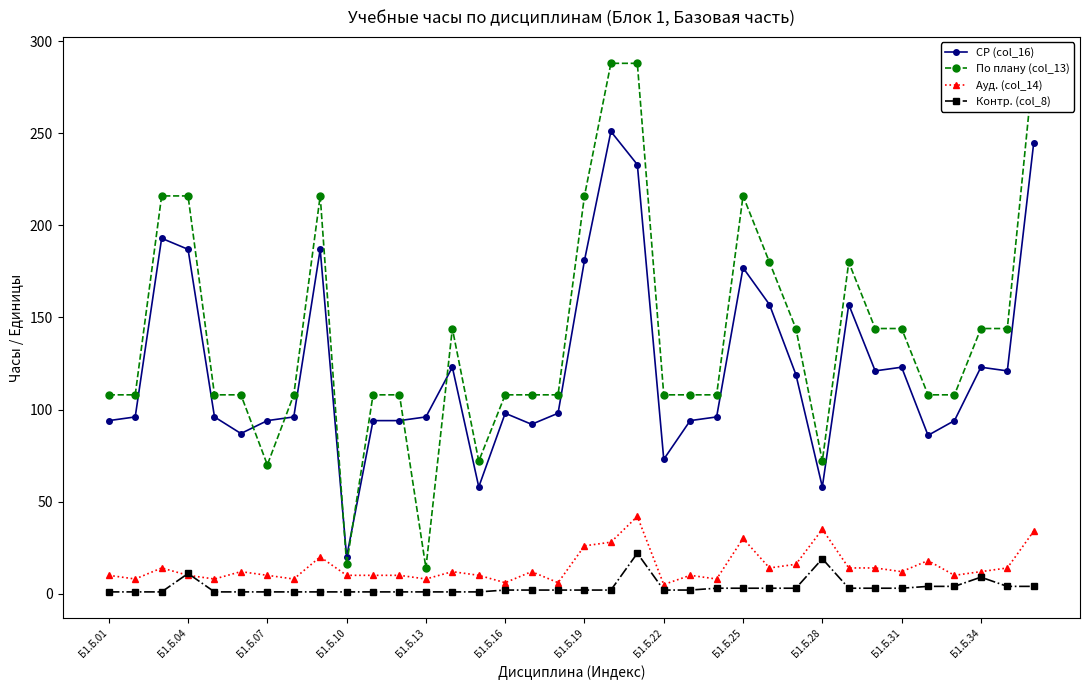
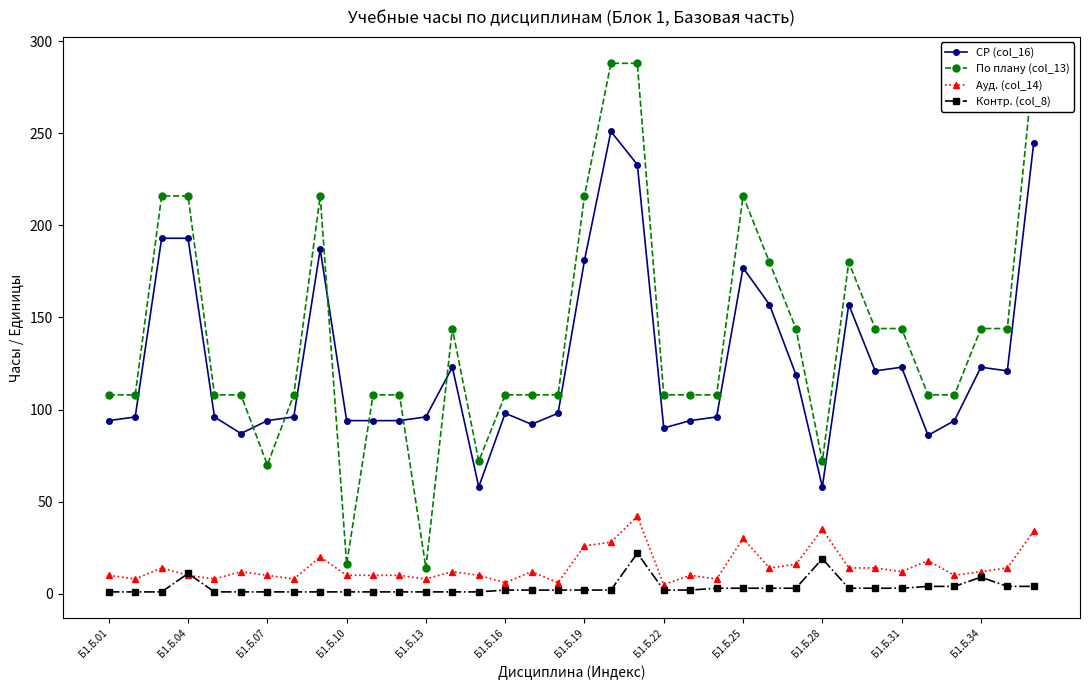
  {
    "СР (col_16)": {
      "Б1.Б.01": 94,
-     "Б1.Б.04": 187,
+     "Б1.Б.04": 193,
      "Б1.Б.07": 94,
-     "Б1.Б.10": 20,
+     "Б1.Б.10": 94,
      "Б1.Б.13": 96,
      "Б1.Б.16": 98,
      "Б1.Б.19": 181,
-     "Б1.Б.22": 73,
+     "Б1.Б.22": 90,
      "Б1.Б.25": 177,
      "Б1.Б.28": 58,
      "Б1.Б.31": 123,
      "Б1.Б.34": 123
    },
    "По плану (col_13)": {
      "Б1.Б.01": 108,
      "Б1.Б.04": 216,
      "Б1.Б.07": 70,
      "Б1.Б.10": 16,
      "Б1.Б.13": 14,
      "Б1.Б.16": 108,
      "Б1.Б.19": 216,
      "Б1.Б.22": 108,
      "Б1.Б.25": 216,
      "Б1.Б.28": 72,
      "Б1.Б.31": 144,
      "Б1.Б.34": 144
    },
    "Ауд. (col_14)": {
      "Б1.Б.01": 10,
      "Б1.Б.07": 10,
      "Б1.Б.10": 10,
      "Б1.Б.13": 8,
      "Б1.Б.16": 6,
      "Б1.Б.19": 26,
      "Б1.Б.22": 5,
      "Б1.Б.25": 30,
      "Б1.Б.28": 35,
      "Б1.Б.31": 12,
      "Б1.Б.34": 12
    },
    "Контр. (col_8)": {
      "Б1.Б.01": 1,
      "Б1.Б.07": 1,
      "Б1.Б.10": 1,
      "Б1.Б.13": 1,
      "Б1.Б.16": 2,
      "Б1.Б.19": 2,
      "Б1.Б.22": 2,
      "Б1.Б.25": 3,
      "Б1.Б.28": 19,
      "Б1.Б.31": 3,
      "Б1.Б.34": 9
    }
  }
